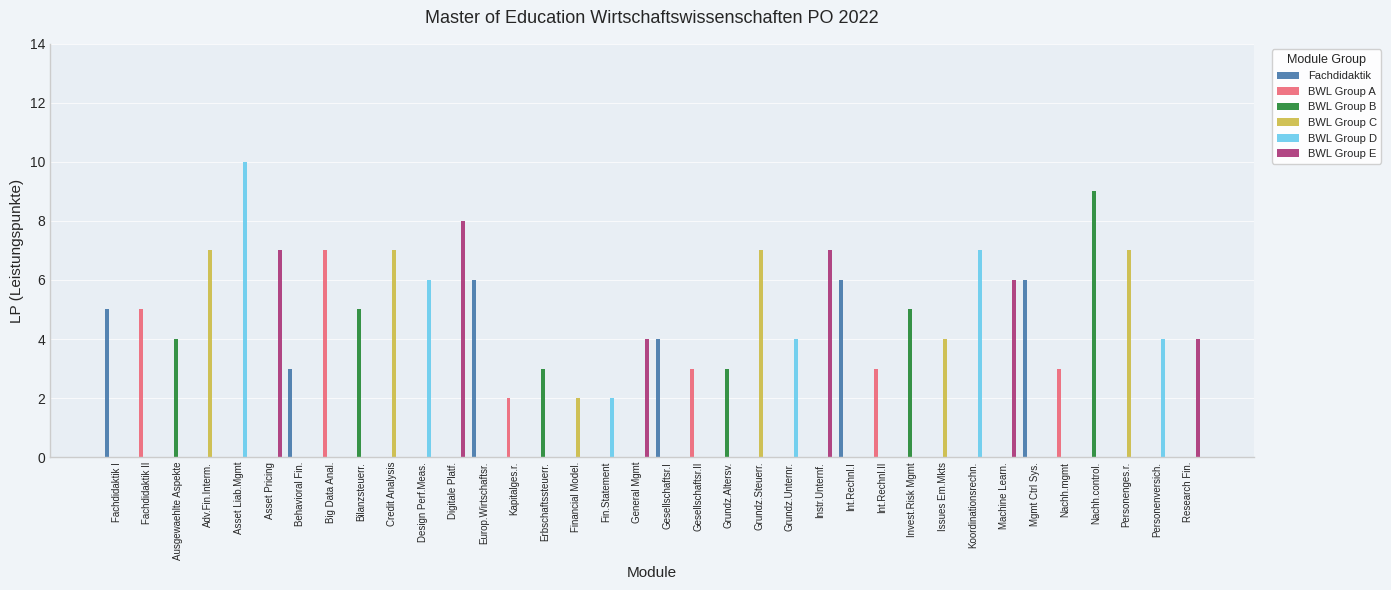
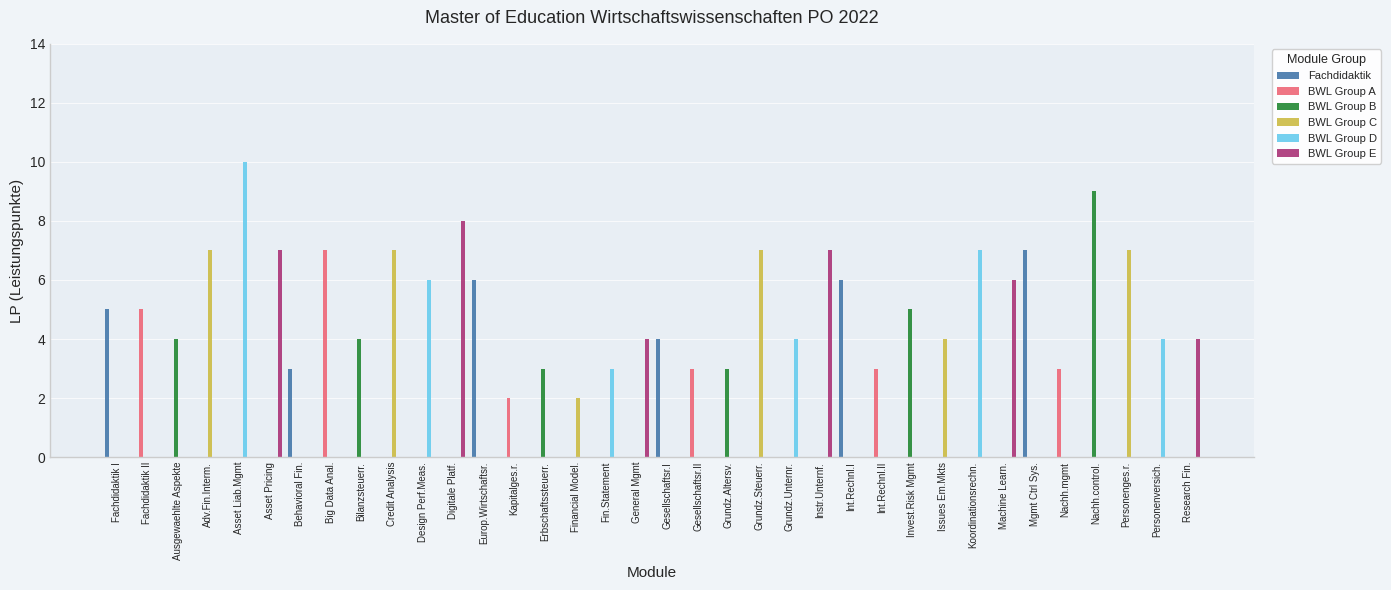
  {
    "Fachdidaktik": {
      "Fachdidaktik I": 5,
      "Fachdidaktik II": 0,
      "Ausgewaehlte Aspekte": 0,
      "Adv.Fin.Interm.": 0,
      "Asset Liab.Mgmt": 0,
      "Asset Pricing": 0,
      "Behavioral Fin.": 3,
      "Big Data Anal.": 0,
      "Bilanzsteuerr.": 0,
      "Credit Analysis": 0,
      "Design Perf.Meas.": 0,
      "Digitale Platf.": 0,
      "Europ.Wirtschaftsr.": 6,
      "Kapitalges.r.": 0,
      "Erbschaftssteuerr.": 0,
      "Financial Model.": 0,
      "Fin.Statement": 0,
      "General Mgmt": 0,
      "Gesellschaftsr.I": 4,
      "Gesellschaftsr.II": 0,
      "Grundz.Altersv.": 0,
      "Grundz.Steuerr.": 0,
      "Grundz.Unternr.": 0,
      "Instr.Unternf.": 0,
      "Int.Rechnl.I": 6,
      "Int.Rechnl.II": 0,
      "Invest.Risk Mgmt": 0,
      "Issues Em.Mkts": 0,
      "Koordinationsrechn.": 0,
      "Machine Learn.": 0,
-     "Mgmt Ctrl Sys.": 6,
+     "Mgmt Ctrl Sys.": 7,
      "Nachh.mgmt": 0,
      "Nachh.control.": 0,
      "Personenges.r.": 0,
      "Personenversich.": 0,
      "Research Fin.": 0
    },
    "BWL Group B": {
      "Fachdidaktik I": 0,
      "Fachdidaktik II": 0,
      "Ausgewaehlte Aspekte": 4,
      "Adv.Fin.Interm.": 0,
      "Asset Liab.Mgmt": 0,
      "Asset Pricing": 0,
      "Behavioral Fin.": 0,
      "Big Data Anal.": 0,
-     "Bilanzsteuerr.": 5,
+     "Bilanzsteuerr.": 4,
      "Credit Analysis": 0,
      "Design Perf.Meas.": 0,
      "Digitale Platf.": 0,
      "Europ.Wirtschaftsr.": 0,
      "Kapitalges.r.": 0,
      "Erbschaftssteuerr.": 3,
      "Financial Model.": 0,
      "Fin.Statement": 0,
      "General Mgmt": 0,
      "Gesellschaftsr.I": 0,
      "Gesellschaftsr.II": 0,
      "Grundz.Altersv.": 3,
      "Grundz.Steuerr.": 0,
      "Grundz.Unternr.": 0,
      "Instr.Unternf.": 0,
      "Int.Rechnl.I": 0,
      "Int.Rechnl.II": 0,
      "Invest.Risk Mgmt": 5,
      "Issues Em.Mkts": 0,
      "Koordinationsrechn.": 0,
      "Machine Learn.": 0,
      "Mgmt Ctrl Sys.": 0,
      "Nachh.mgmt": 0,
      "Nachh.control.": 9,
      "Personenges.r.": 0,
      "Personenversich.": 0,
      "Research Fin.": 0
    },
    "BWL Group D": {
      "Fachdidaktik I": 0,
      "Fachdidaktik II": 0,
      "Ausgewaehlte Aspekte": 0,
      "Adv.Fin.Interm.": 0,
      "Asset Liab.Mgmt": 10,
      "Asset Pricing": 0,
      "Behavioral Fin.": 0,
      "Big Data Anal.": 0,
      "Bilanzsteuerr.": 0,
      "Credit Analysis": 0,
      "Design Perf.Meas.": 6,
      "Digitale Platf.": 0,
      "Europ.Wirtschaftsr.": 0,
      "Kapitalges.r.": 0,
      "Erbschaftssteuerr.": 0,
      "Financial Model.": 0,
-     "Fin.Statement": 2,
+     "Fin.Statement": 3,
      "General Mgmt": 0,
      "Gesellschaftsr.I": 0,
      "Gesellschaftsr.II": 0,
      "Grundz.Altersv.": 0,
      "Grundz.Steuerr.": 0,
      "Grundz.Unternr.": 4,
      "Instr.Unternf.": 0,
      "Int.Rechnl.I": 0,
      "Int.Rechnl.II": 0,
      "Invest.Risk Mgmt": 0,
      "Issues Em.Mkts": 0,
      "Koordinationsrechn.": 7,
      "Machine Learn.": 0,
      "Mgmt Ctrl Sys.": 0,
      "Nachh.mgmt": 0,
      "Nachh.control.": 0,
      "Personenges.r.": 0,
      "Personenversich.": 4,
      "Research Fin.": 0
    }
  }
